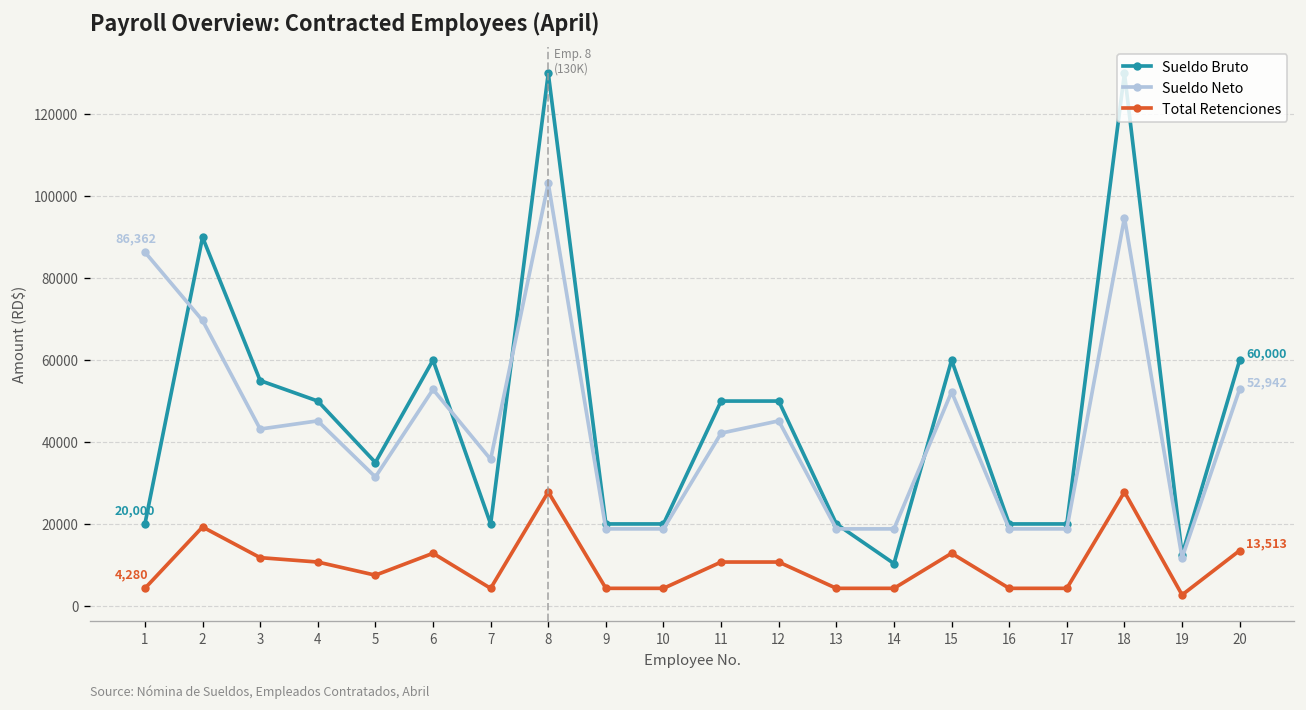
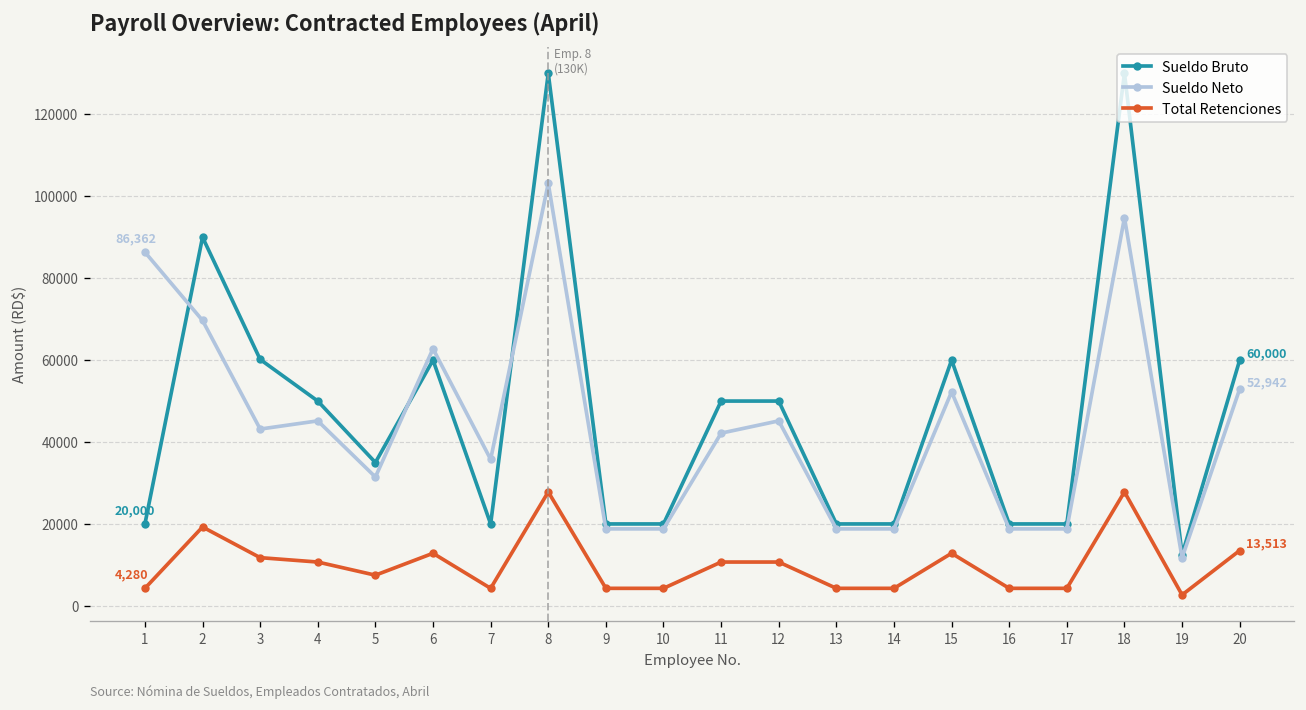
  {
    "Sueldo Bruto": {
      "2": "90000",
-     "3": "55000",
+     "3": "60000",
      "4": "50000",
      "5": "35000",
      "6": "60000",
      "7": "20000",
      "9": "20000",
      "10": "20000",
      "11": "50000",
      "12": "50000",
      "13": "20000",
-     "14": "10000",
+     "14": "20000",
      "15": "60000",
      "16": "20000",
      "17": "20000",
      "19": "13000"
    },
    "Sueldo Neto": {
      "2": "70000",
      "3": "43000",
      "4": "45000",
      "5": "31000",
-     "6": "53000",
+     "6": "63000",
      "7": "36000",
      "8": "103000",
      "9": "19000",
      "10": "19000",
      "11": "42000",
      "12": "45000",
      "13": "19000",
      "14": "19000",
      "15": "52000",
      "16": "19000",
      "17": "19000",
      "18": "95000",
      "19": "12000"
    },
    "Total Retenciones": {
      "1": "4,280",
      "20": "13,513"
    }
  }
